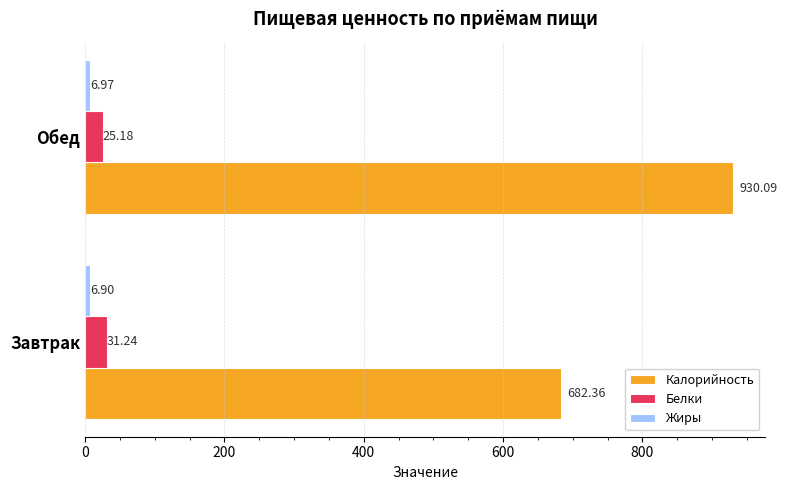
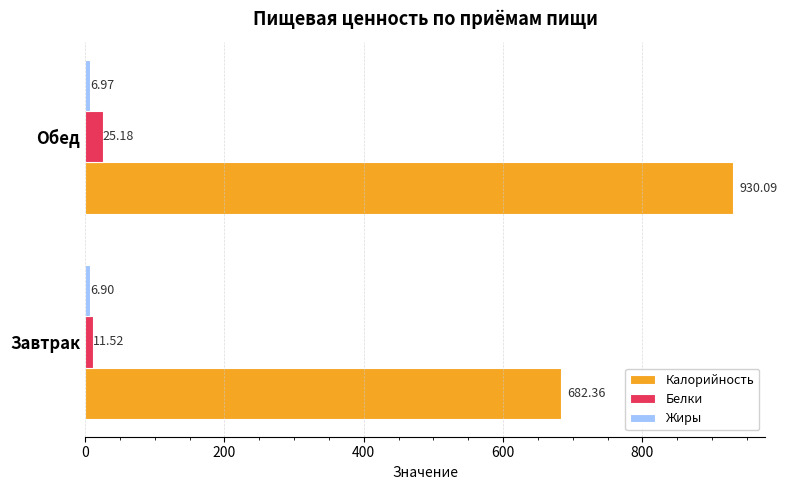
  {
    "Калорийность": {
      "Обед": 930.09,
      "Завтрак": 682.36
    },
    "Белки": {
      "Обед": 25.18,
-     "Завтрак": 31.24
+     "Завтрак": 11.52
    },
    "Жиры": {
      "Обед": 6.97,
      "Завтрак": 6.90
    }
  }
